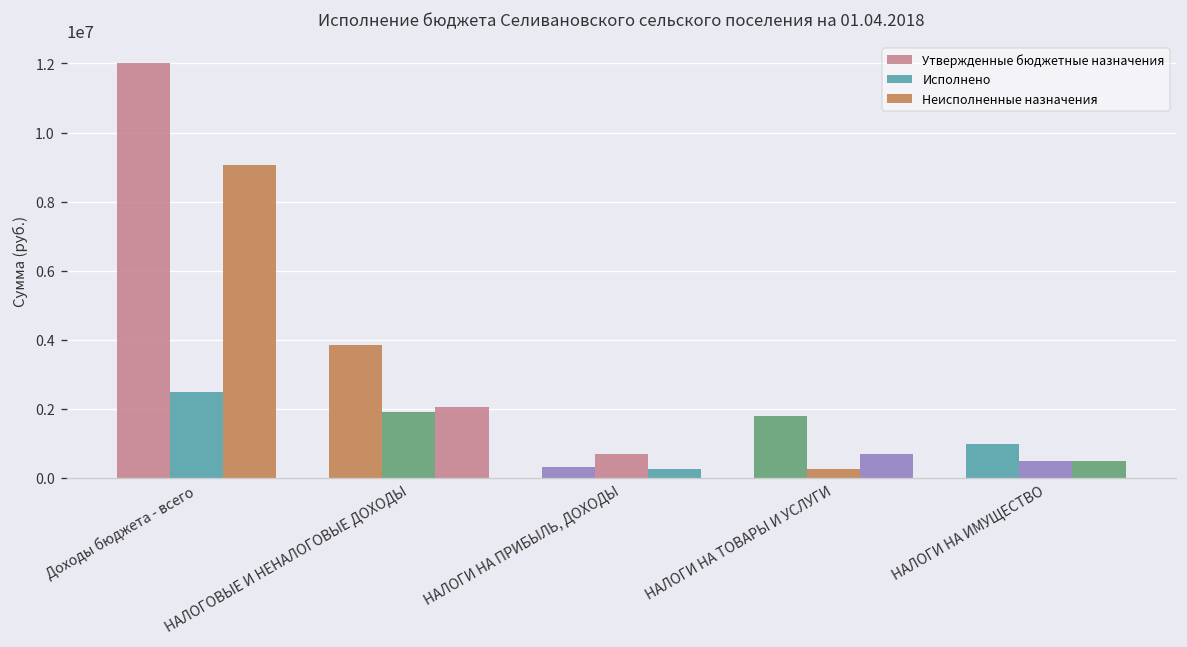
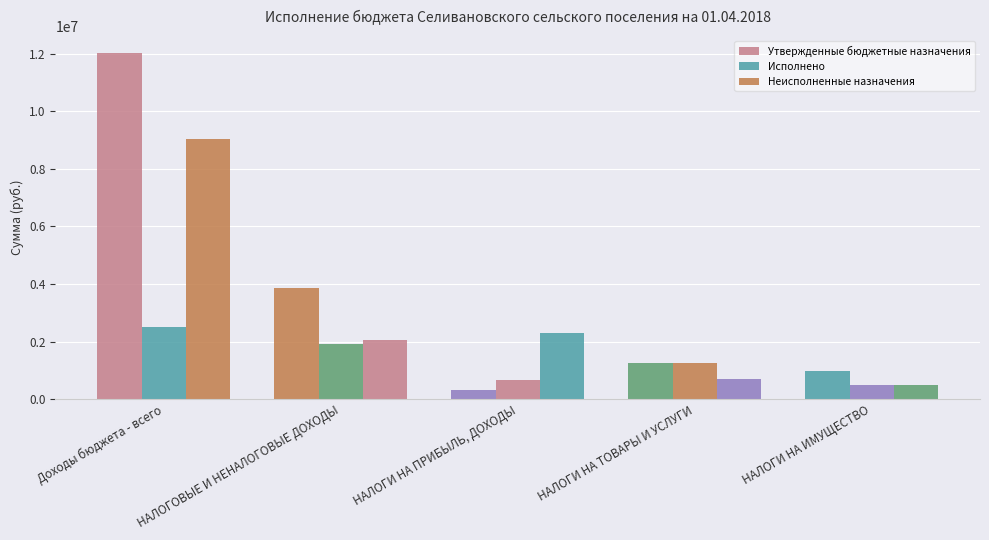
  {
    "Утвержденные бюджетные назначения": {
      "Доходы бюджета - всего": 12000000,
      "НАЛОГОВЫЕ И НЕНАЛОГОВЫЕ ДОХОДЫ": 3800000,
      "НАЛОГИ НА ПРИБЫЛЬ, ДОХОДЫ": 300000,
-     "НАЛОГИ НА ТОВАРЫ И УСЛУГИ": 1800000,
+     "НАЛОГИ НА ТОВАРЫ И УСЛУГИ": 1300000,
      "НАЛОГИ НА ИМУЩЕСТВО": 1000000
    },
    "Исполнено": {
      "Доходы бюджета - всего": 2500000,
      "НАЛОГОВЫЕ И НЕНАЛОГОВЫЕ ДОХОДЫ": 1900000,
      "НАЛОГИ НА ПРИБЫЛЬ, ДОХОДЫ": 700000,
-     "НАЛОГИ НА ТОВАРЫ И УСЛУГИ": 300000,
+     "НАЛОГИ НА ТОВАРЫ И УСЛУГИ": 1200000,
      "НАЛОГИ НА ИМУЩЕСТВО": 500000
    },
    "Неисполненные назначения": {
      "Доходы бюджета - всего": 9000000,
      "НАЛОГОВЫЕ И НЕНАЛОГОВЫЕ ДОХОДЫ": 2100000,
-     "НАЛОГИ НА ПРИБЫЛЬ, ДОХОДЫ": 200000,
+     "НАЛОГИ НА ПРИБЫЛЬ, ДОХОДЫ": 2300000,
      "НАЛОГИ НА ТОВАРЫ И УСЛУГИ": 700000,
      "НАЛОГИ НА ИМУЩЕСТВО": 500000
    }
  }
